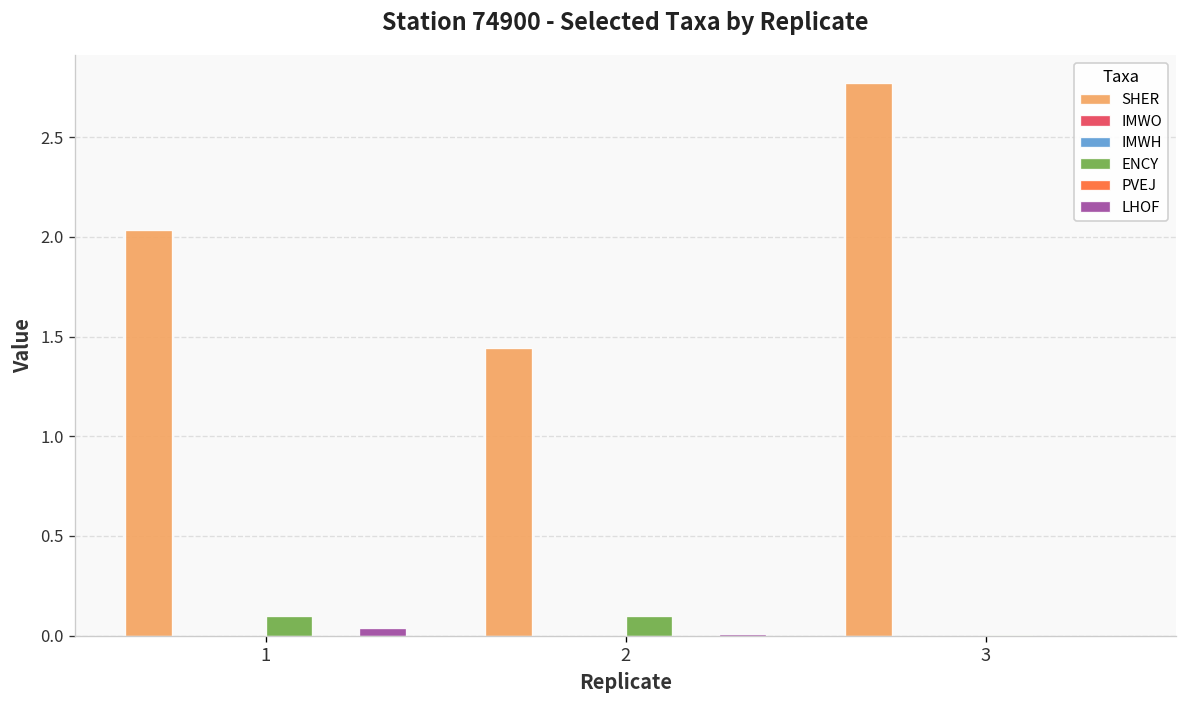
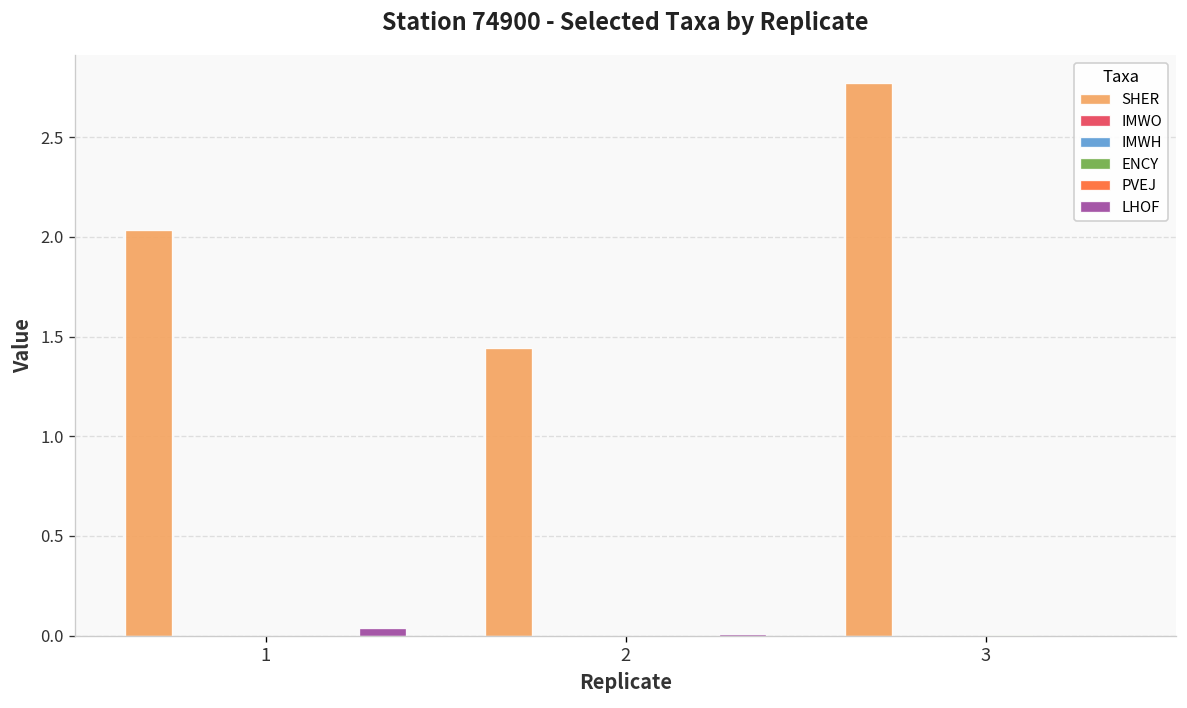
  {
    "SHER": {
      "1": 2.03,
      "2": 1.44,
      "3": 2.77
    },
    "IMWH": {
      "1": 0.0,
      "2": 0.0,
      "3": 0.0
    },
    "ENCY": {
-     "1": 0.1,
-     "2": 0.1
+     "1": 0.0,
+     "2": 0.0
    },
    "LHOF": {
      "1": 0.04,
      "3": 0.0
    }
  }
